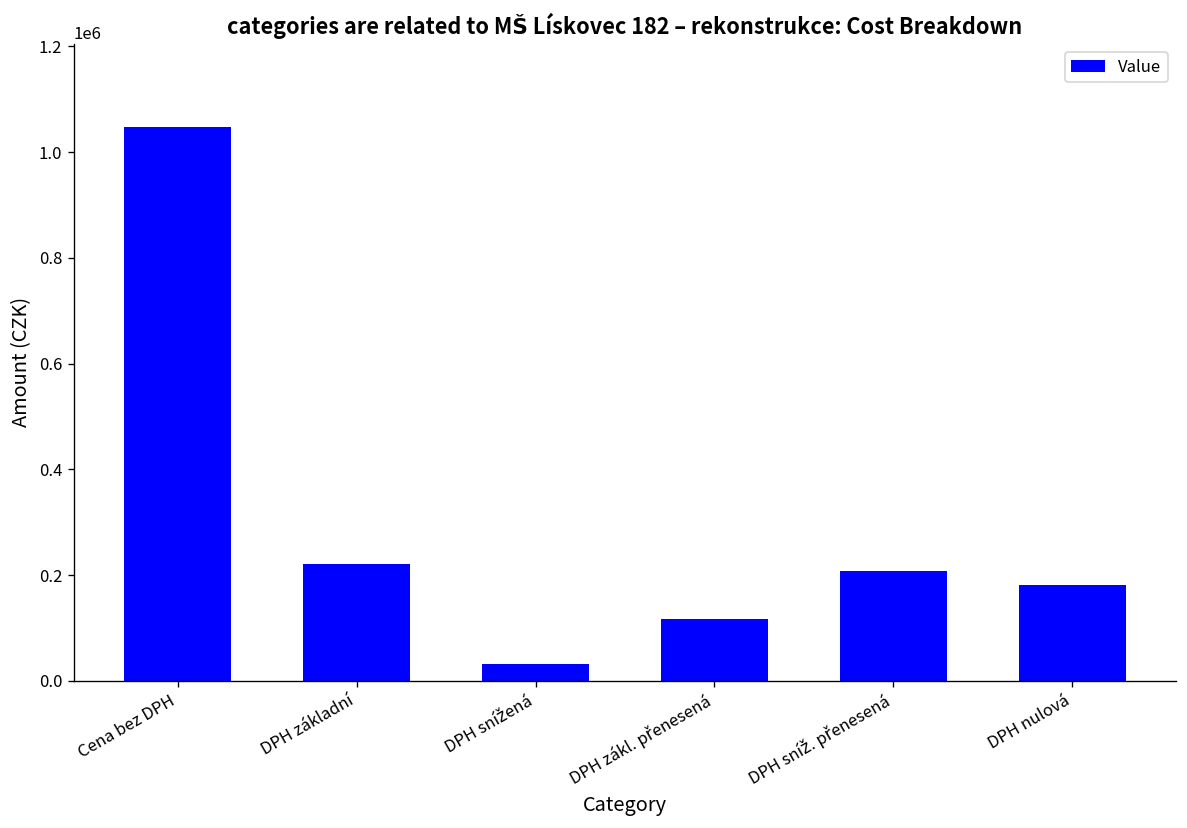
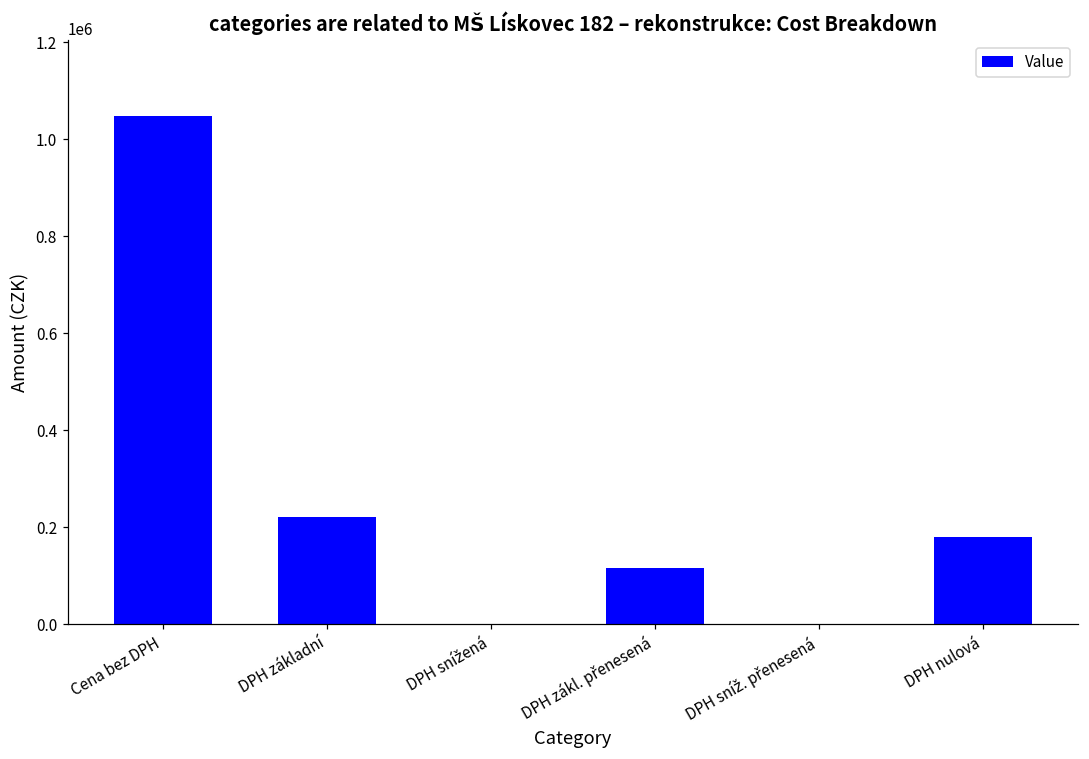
  {
    "Cena bez DPH": 1050000,
    "DPH základní": 220000,
-   "DPH snížená": 30000,
+   "DPH snížená": 0,
    "DPH zákl. přenesená": 120000,
-   "DPH sníž. přenesená": 210000,
+   "DPH sníž. přenesená": 0,
    "DPH nulová": 180000
  }
